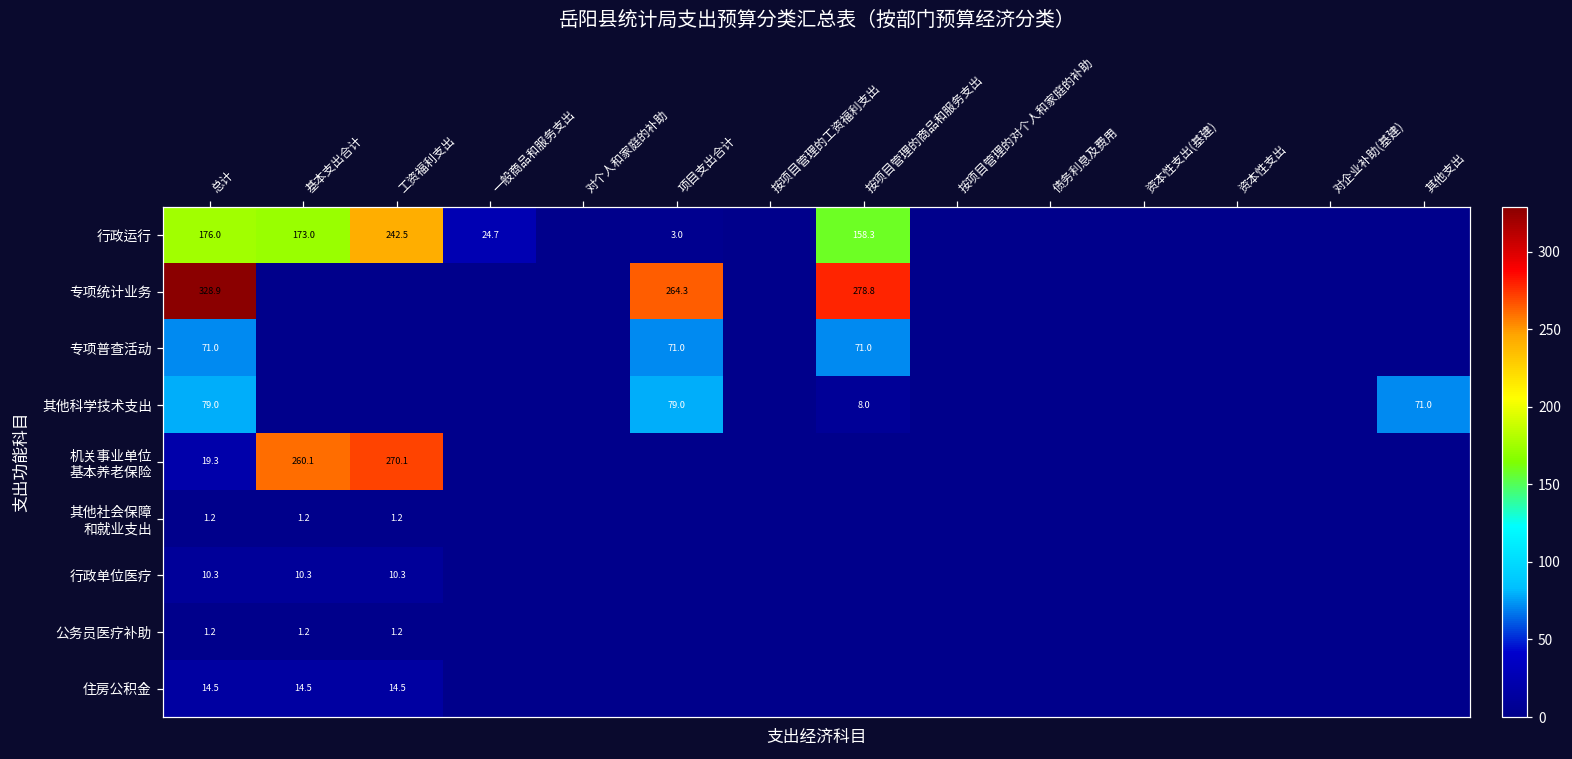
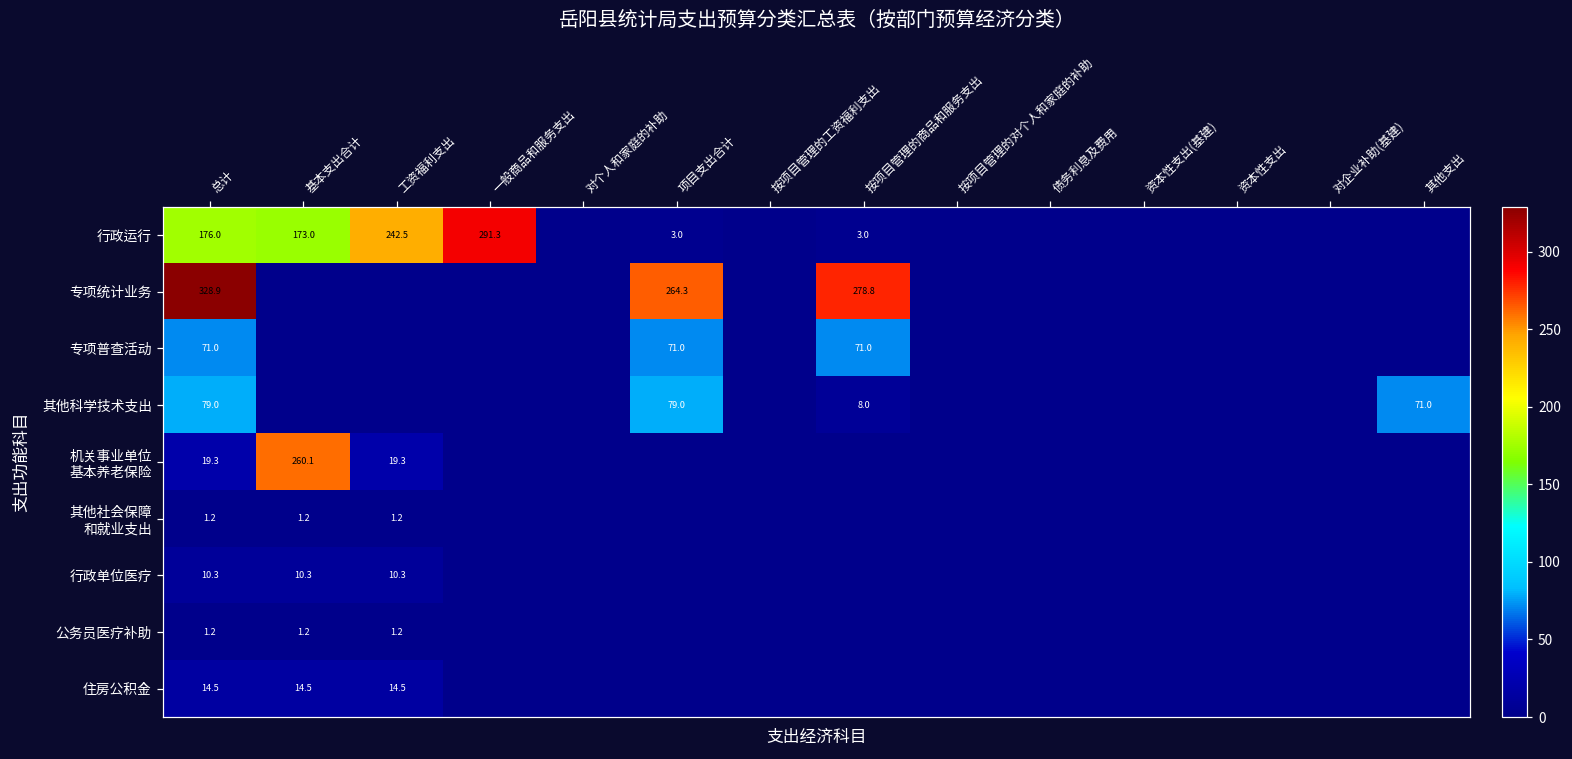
  {
    "行政运行": {
      "总计": 176.0,
      "基本支出合计": 173.0,
      "工资福利支出": 242.5,
-     "一般商品和服务支出": 24.7,
+     "一般商品和服务支出": 291.3,
      "项目支出合计": 3.0,
-     "按项目管理的商品和服务支出": 158.3
+     "按项目管理的商品和服务支出": 3.0
    },
    "专项统计业务": {
      "总计": 328.9,
      "项目支出合计": 264.3,
      "按项目管理的商品和服务支出": 278.8
    },
    "专项普查活动": {
      "总计": 71.0,
      "项目支出合计": 71.0,
      "按项目管理的商品和服务支出": 71.0
    },
    "其他科学技术支出": {
      "总计": 79.0,
      "项目支出合计": 79.0,
      "按项目管理的商品和服务支出": 8.0,
      "其他支出": 71.0
    },
    "机关事业单位 基本养老保险": {
      "总计": 19.3,
      "基本支出合计": 260.1,
-     "工资福利支出": 270.1
+     "工资福利支出": 19.3
    },
    "其他社会保障 和就业支出": {
      "总计": 1.2,
      "基本支出合计": 1.2,
      "工资福利支出": 1.2
    },
    "行政单位医疗": {
      "总计": 10.3,
      "基本支出合计": 10.3,
      "工资福利支出": 10.3
    },
    "公务员医疗补助": {
      "总计": 1.2,
      "基本支出合计": 1.2,
      "工资福利支出": 1.2
    },
    "住房公积金": {
      "总计": 14.5,
      "基本支出合计": 14.5,
      "工资福利支出": 14.5
    }
  }
